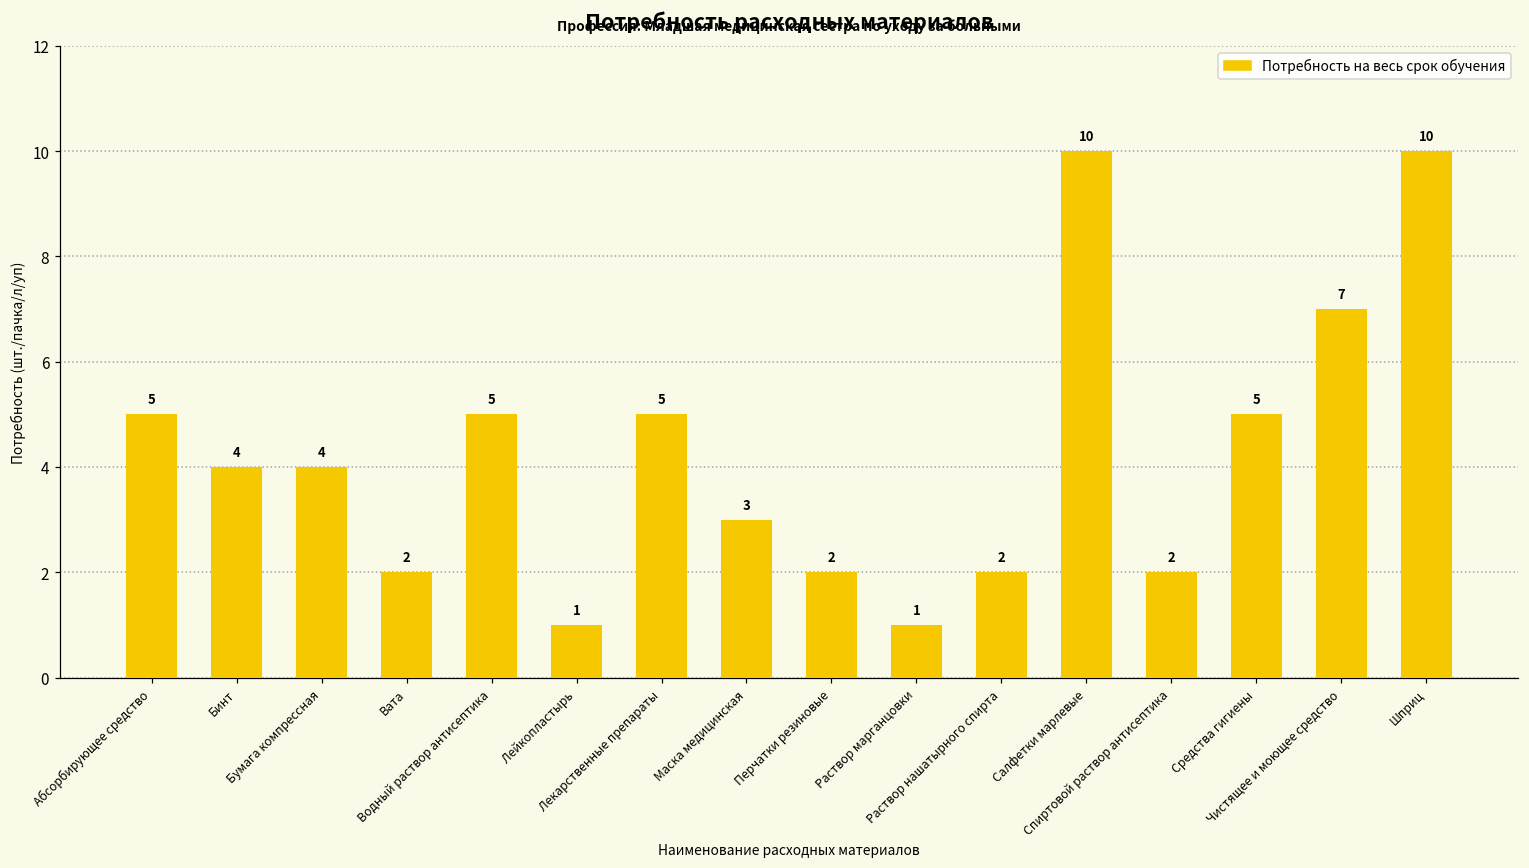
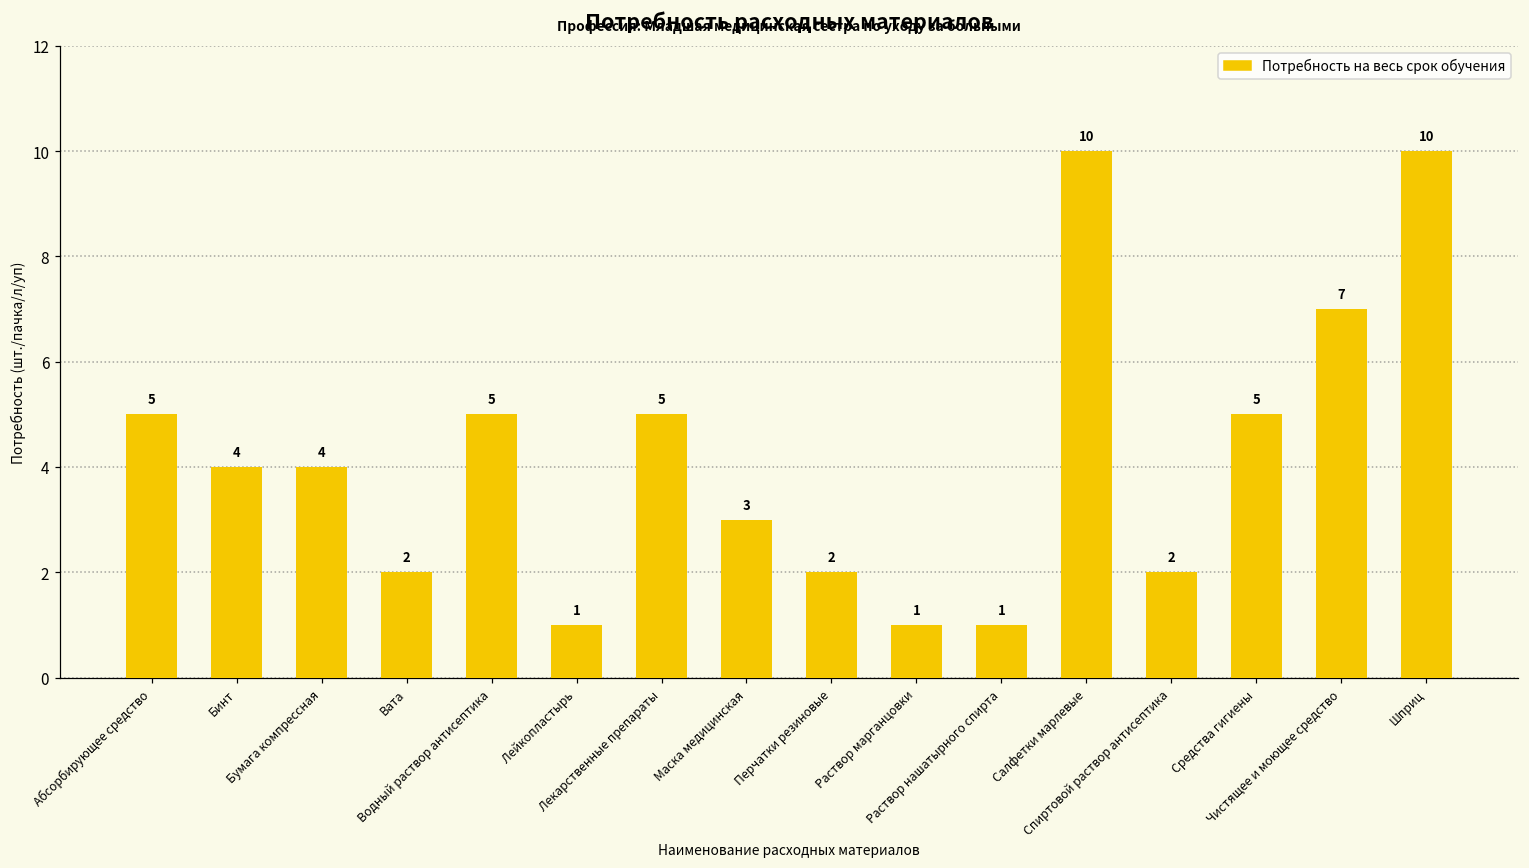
  {
    "Абсорбирующее средство": 5,
    "Бинт": 4,
    "Бумага компрессная": 4,
    "Вата": 2,
    "Водный раствор антисептика": 5,
    "Лейкопластырь": 1,
    "Лекарственные препараты": 5,
    "Маска медицинская": 3,
    "Перчатки резиновые": 2,
    "Раствор марганцовки": 1,
-   "Раствор нашатырного спирта": 2,
+   "Раствор нашатырного спирта": 1,
    "Салфетки марлевые": 10,
    "Спиртовой раствор антисептика": 2,
    "Средства гигиены": 5,
    "Чистящее и моющее средство": 7,
    "Шприц": 10
  }
